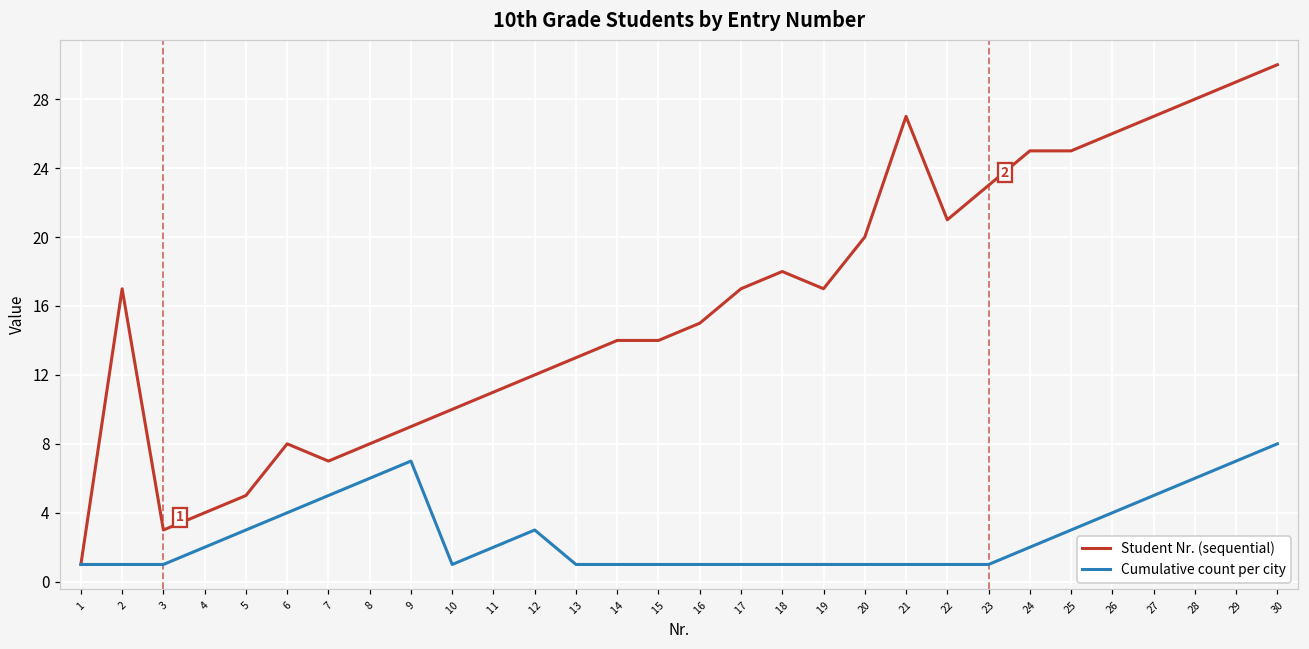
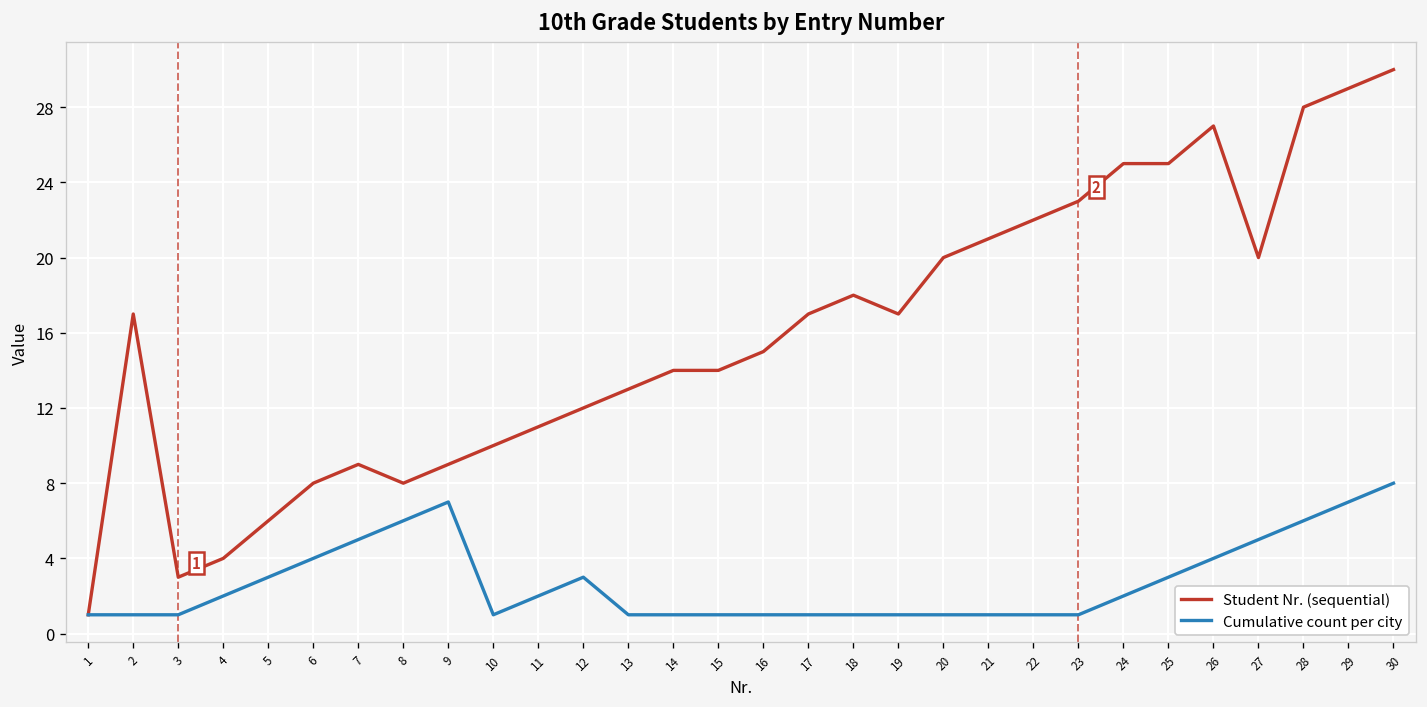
  {
    "Student Nr. (sequential)": {
      "2": 17,
      "4": 4,
-     "5": 5,
+     "5": 6,
      "6": 8,
-     "7": 7,
+     "7": 9,
      "8": 8,
      "9": 9,
      "10": 10,
      "11": 11,
      "12": 12,
      "13": 13,
      "14": 14,
      "15": 14,
      "16": 15,
      "17": 17,
      "18": 18,
      "19": 17,
      "20": 20,
-     "21": 27,
-     "22": 21,
+     "21": 21,
+     "22": 22,
      "24": 25,
      "25": 25,
-     "26": 26,
-     "27": 27,
+     "26": 27,
+     "27": 20,
      "28": 28,
      "29": 29,
      "30": 30
    },
    "Cumulative count per city": {
      "2": 1,
      "3": 1,
      "4": 2,
      "5": 3,
      "6": 4,
      "7": 5,
      "8": 6,
      "9": 7,
      "10": 1,
      "11": 2,
      "12": 3,
      "13": 1,
      "14": 1,
      "15": 1,
      "16": 1,
      "17": 1,
      "18": 1,
      "19": 1,
      "20": 1,
      "21": 1,
      "22": 1,
      "23": 1,
      "24": 2,
      "25": 3,
      "26": 4,
      "27": 5,
      "28": 6,
      "29": 7,
      "30": 8
    }
  }
